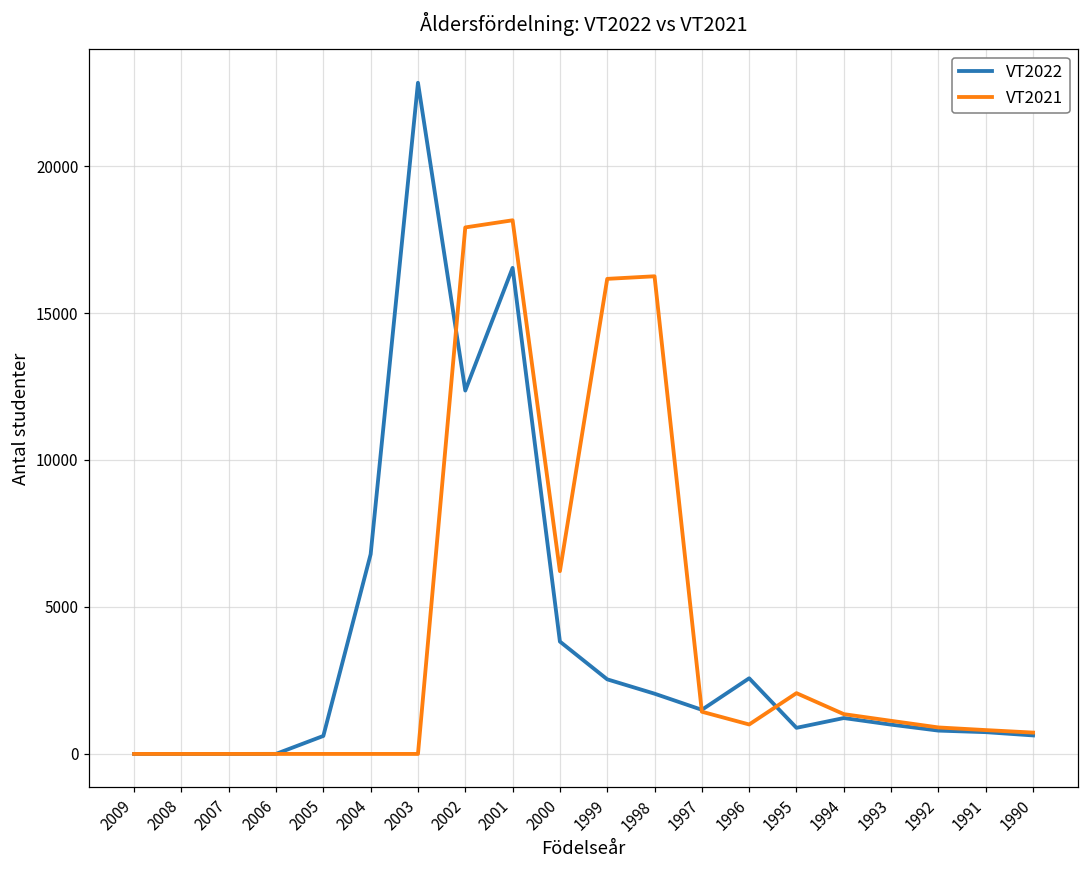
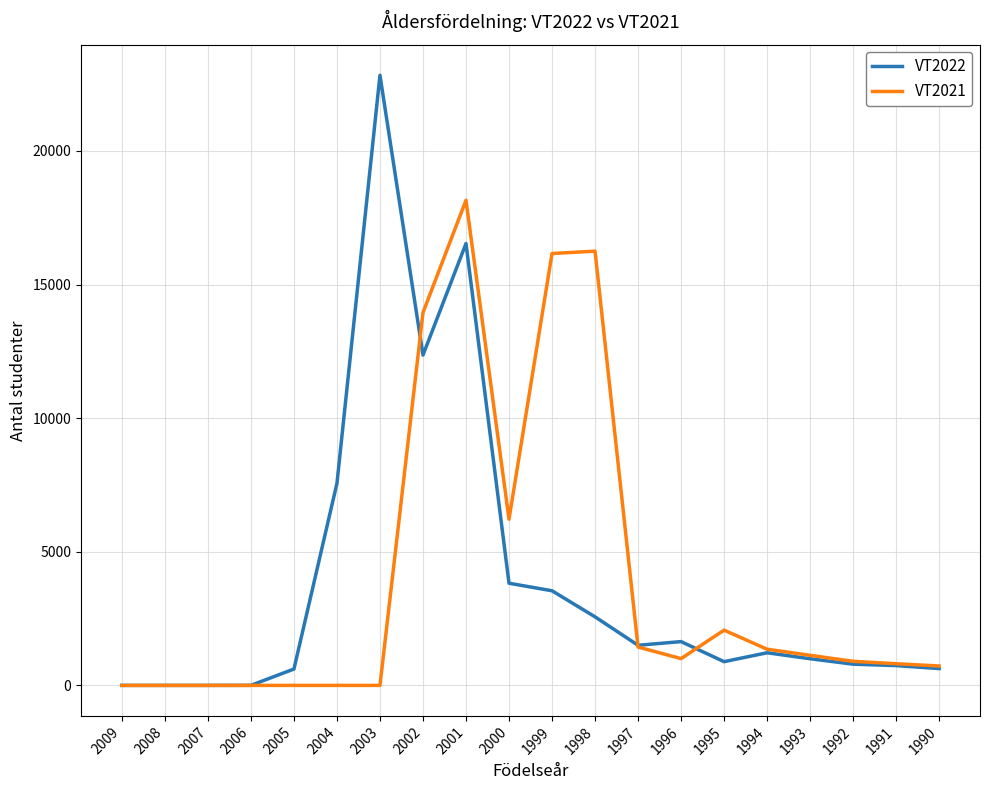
  {
    "VT2022": {
      "2005": 600,
-     "2004": 6800,
+     "2004": 7600,
      "2003": 22800,
      "2002": 12400,
      "2001": 16500,
      "2000": 3800,
-     "1999": 2500,
-     "1998": 2100,
-     "1996": 2600,
+     "1999": 3500,
+     "1998": 2600,
+     "1996": 1600,
      "1995": 900,
      "1994": 1200,
      "1993": 1000,
      "1992": 800,
      "1990": 600
    },
    "VT2021": {
      "2005": 0,
      "2004": 0,
      "2003": 0,
-     "2002": 17900,
+     "2002": 14000,
      "2001": 18200,
      "2000": 6200,
      "1999": 16200,
      "1998": 16300,
      "1996": 1000,
      "1995": 2100,
      "1994": 1400,
      "1993": 1100,
      "1992": 900,
      "1990": 700
    }
  }
